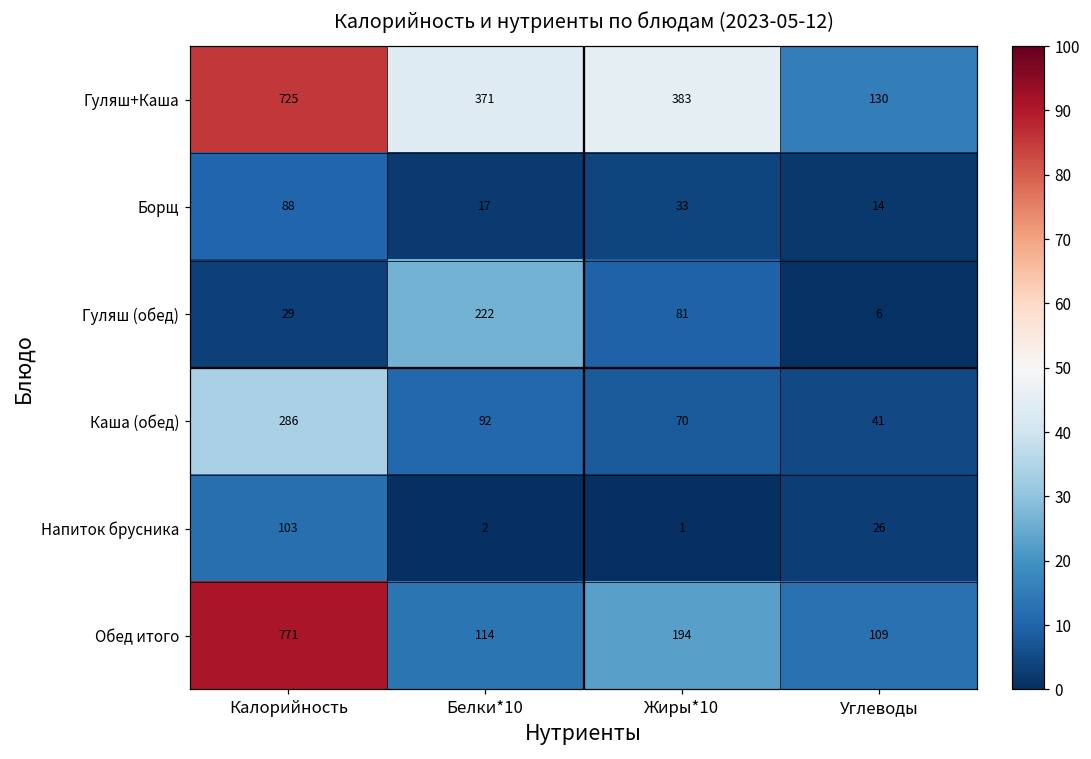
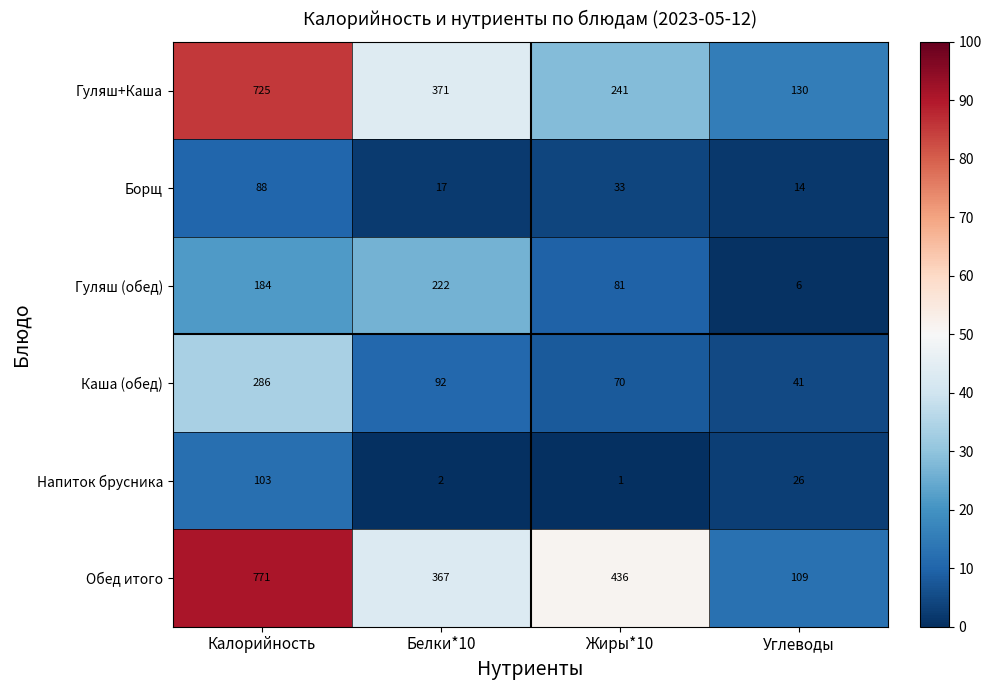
  {
    "Гуляш+Каша": {
      "Калорийность": 725,
      "Белки*10": 371,
-     "Жиры*10": 383,
+     "Жиры*10": 241,
      "Углеводы": 130
    },
    "Борщ": {
      "Калорийность": 88,
      "Белки*10": 17,
      "Жиры*10": 33,
      "Углеводы": 14
    },
    "Гуляш (обед)": {
-     "Калорийность": 29,
+     "Калорийность": 184,
      "Белки*10": 222,
      "Жиры*10": 81,
      "Углеводы": 6
    },
    "Каша (обед)": {
      "Калорийность": 286,
      "Белки*10": 92,
      "Жиры*10": 70,
      "Углеводы": 41
    },
    "Напиток брусника": {
      "Калорийность": 103,
      "Белки*10": 2,
      "Жиры*10": 1,
      "Углеводы": 26
    },
    "Обед итого": {
      "Калорийность": 771,
-     "Белки*10": 114,
-     "Жиры*10": 194,
+     "Белки*10": 367,
+     "Жиры*10": 436,
      "Углеводы": 109
    }
  }
